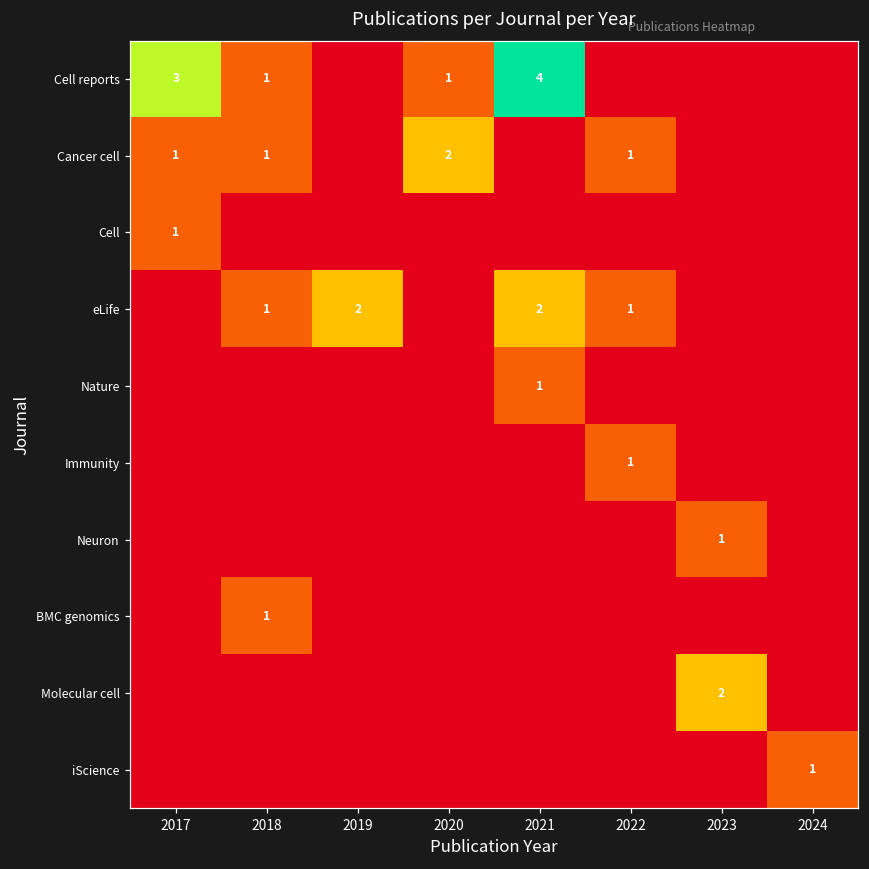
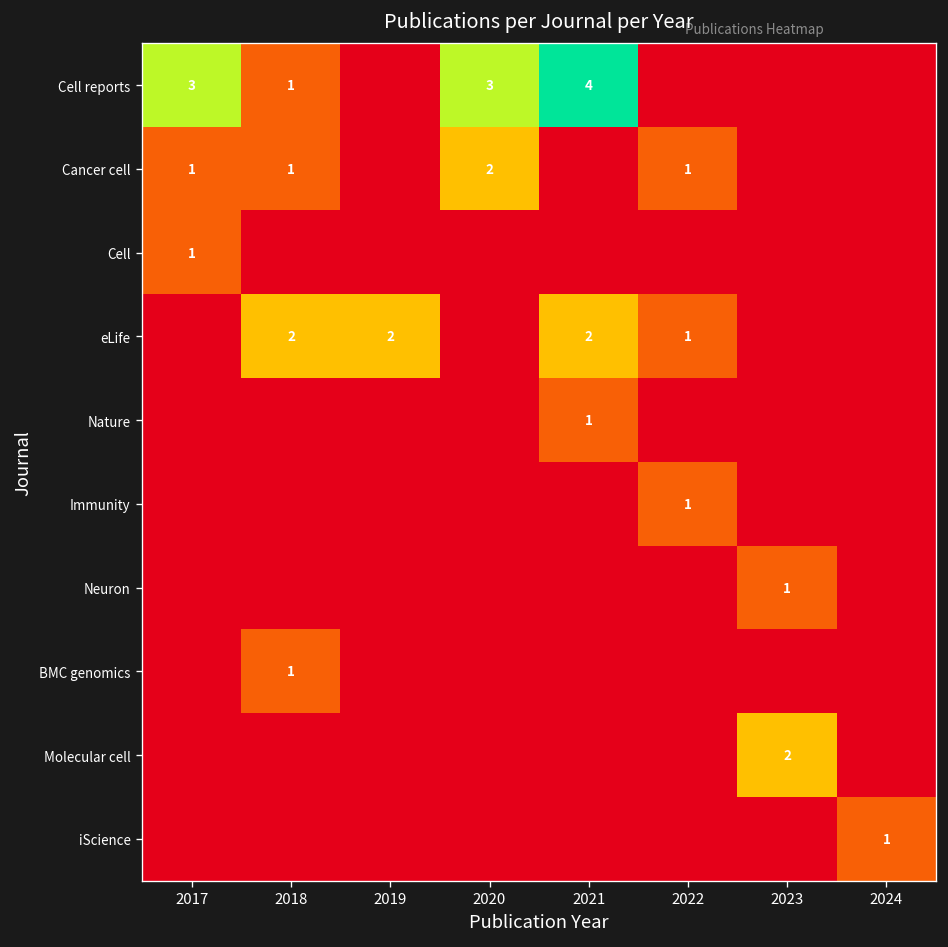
  {
    "Cell reports": {
      "2017": 3,
      "2018": 1,
-     "2020": 1,
+     "2020": 3,
      "2021": 4
    },
    "Cancer cell": {
      "2017": 1,
      "2018": 1,
      "2020": 2,
      "2022": 1
    },
    "Cell": {
      "2017": 1
    },
    "eLife": {
-     "2018": 1,
+     "2018": 2,
      "2019": 2,
      "2021": 2,
      "2022": 1
    },
    "Nature": {
      "2021": 1
    },
    "Immunity": {
      "2022": 1
    },
    "Neuron": {
      "2023": 1
    },
    "BMC genomics": {
      "2018": 1
    },
    "Molecular cell": {
      "2023": 2
    },
    "iScience": {
      "2024": 1
    }
  }
